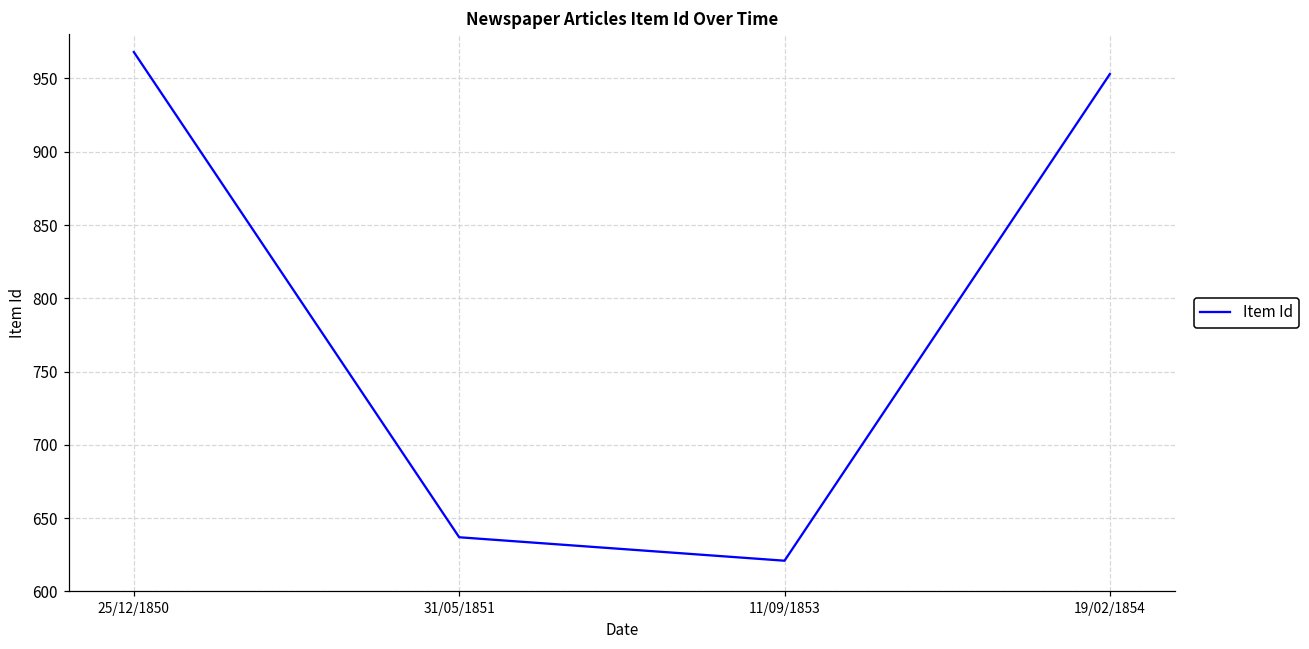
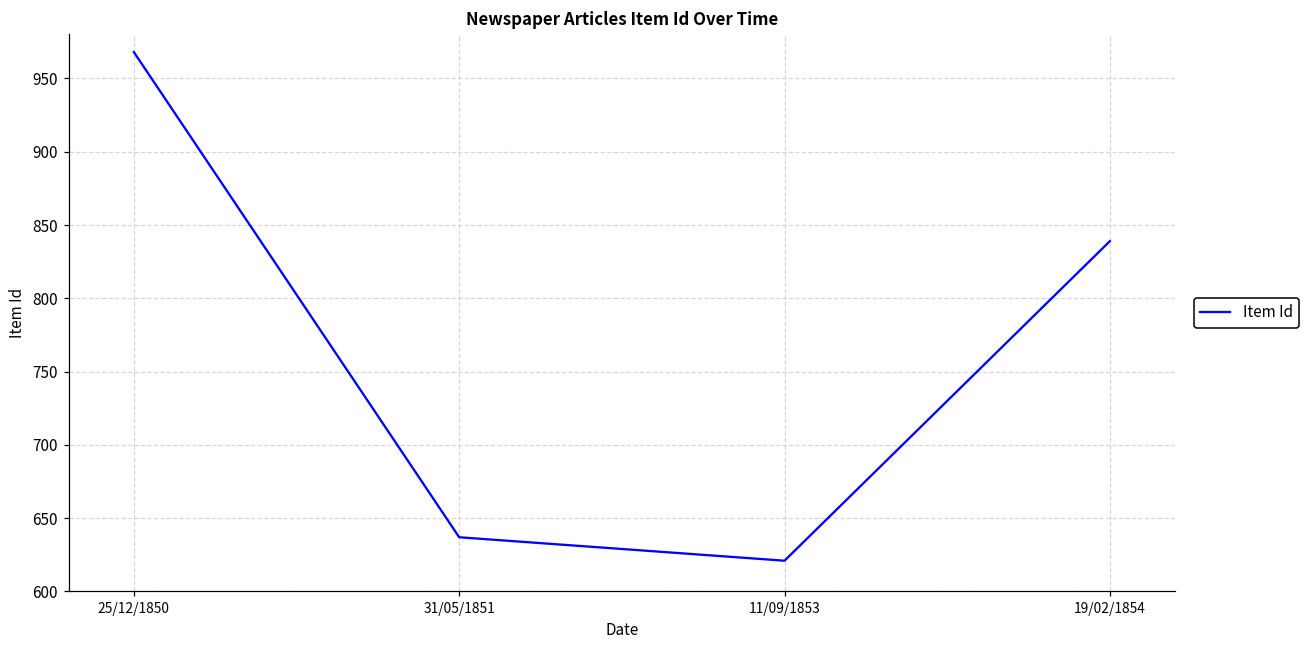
  {
    "25/12/1850": 968,
    "31/05/1851": 637,
    "11/09/1853": 621,
-   "19/02/1854": 953
+   "19/02/1854": 839
  }
